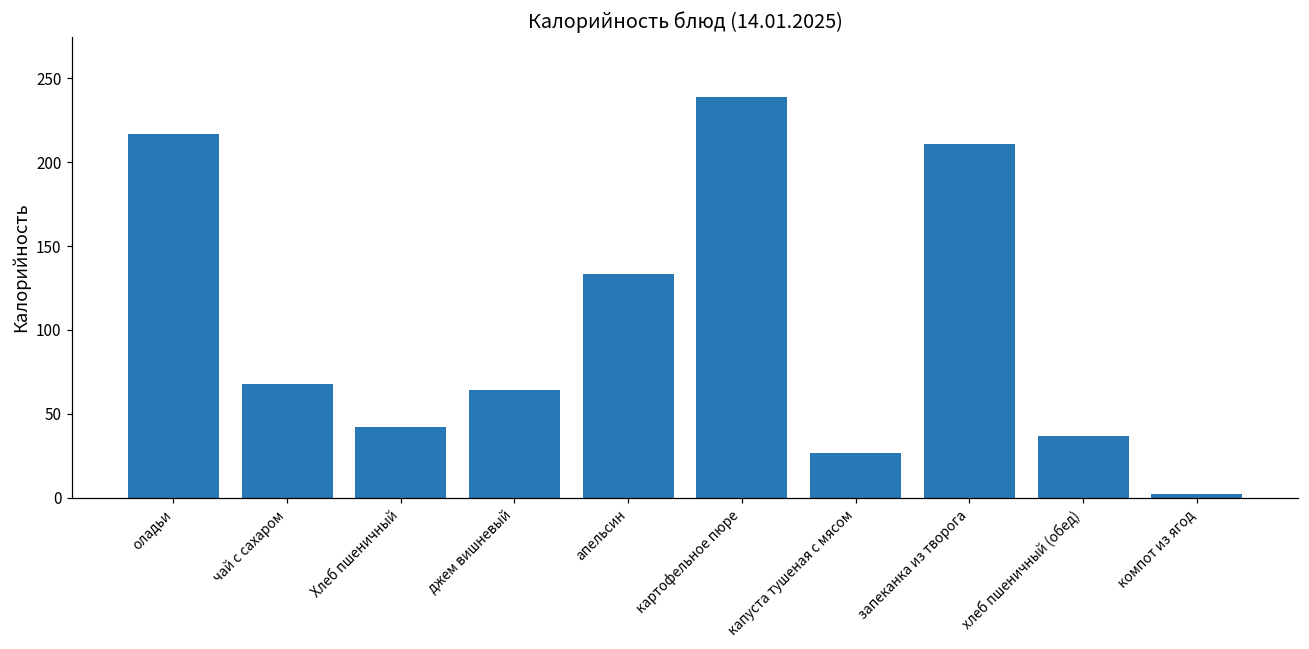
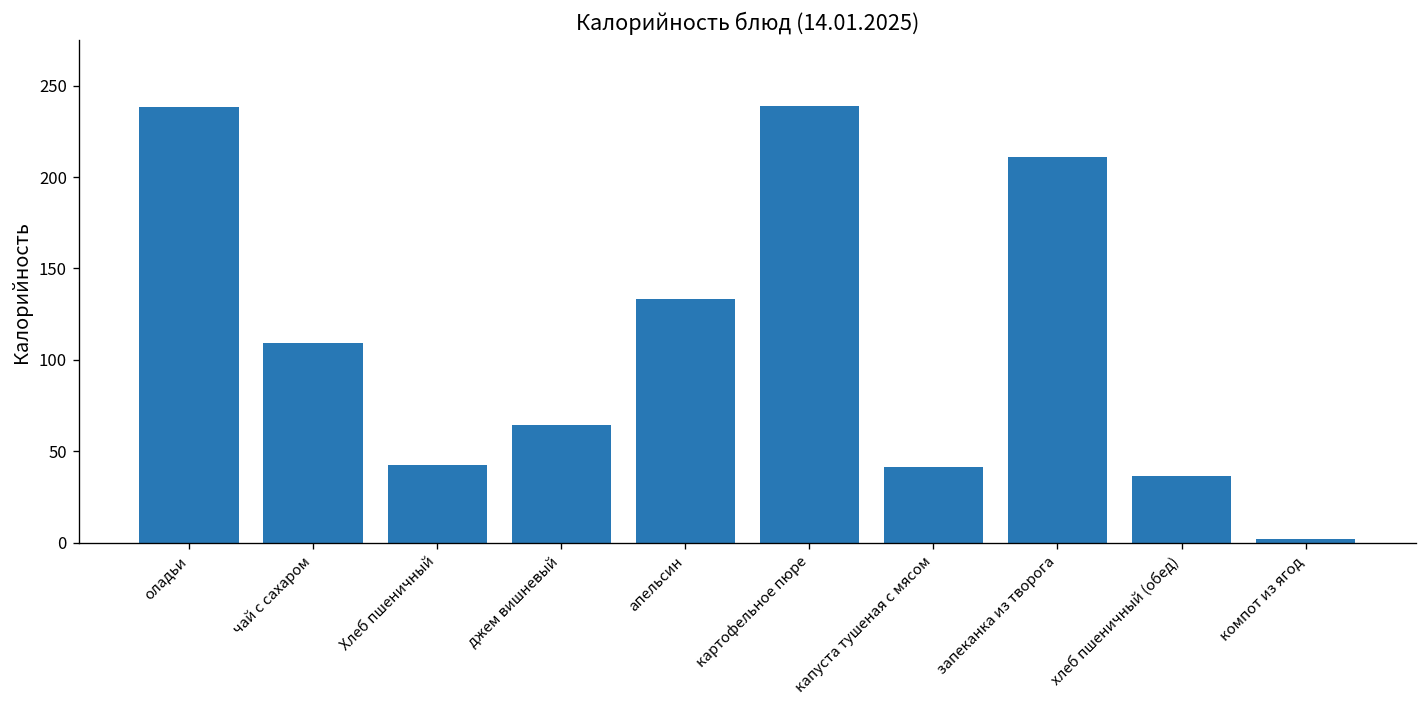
  {
-   "оладьи": 217,
-   "чай с сахаром": 68,
+   "оладьи": 238,
+   "чай с сахаром": 109,
    "Хлеб пшеничный": 42,
    "джем вишневый": 64,
    "апельсин": 134,
    "картофельное пюре": 239,
-   "капуста тушеная с мясом": 26,
+   "капуста тушеная с мясом": 42,
    "запеканка из творога": 211,
    "хлеб пшеничный (обед)": 37,
    "компот из ягод": 2
  }
